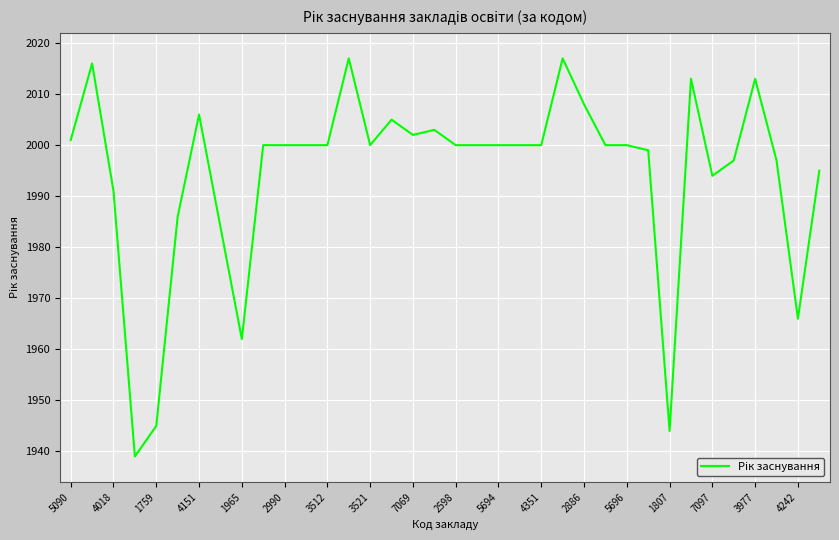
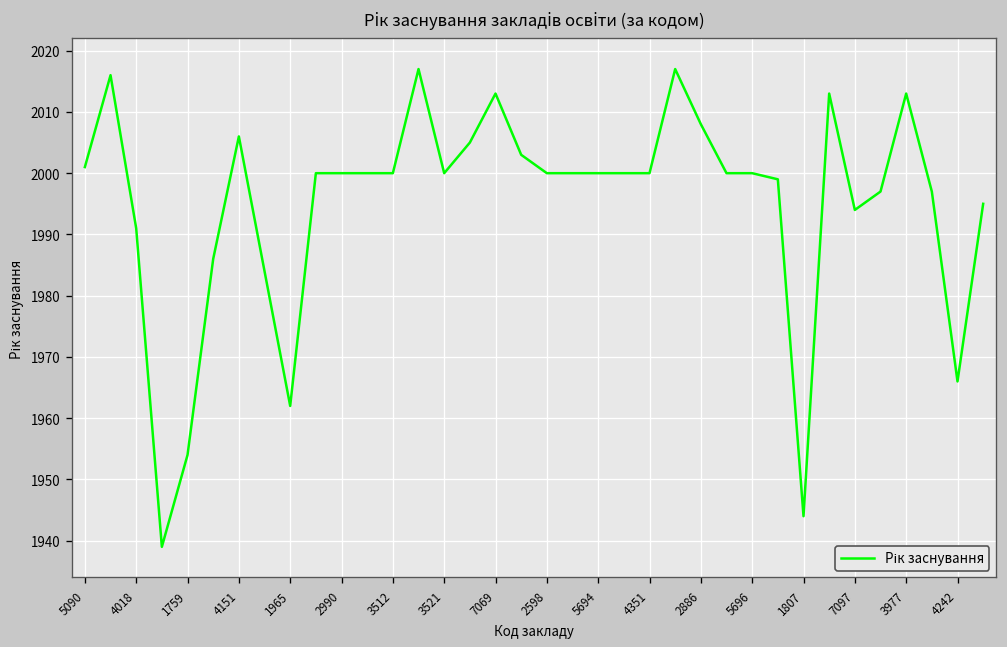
  {
    "5090": 2001,
    "4018": 1991,
-   "1759": 1945,
+   "1759": 1954,
    "4151": 2006,
    "1965": 1962,
    "2990": 2000,
    "3512": 2000,
    "3521": 2000,
-   "7069": 2002,
+   "7069": 2013,
    "2598": 2000,
    "5694": 2000,
    "4351": 2000,
    "2886": 2008,
    "5696": 2000,
    "1807": 1944,
    "7097": 1994,
    "3977": 2013,
    "4242": 1966
  }
